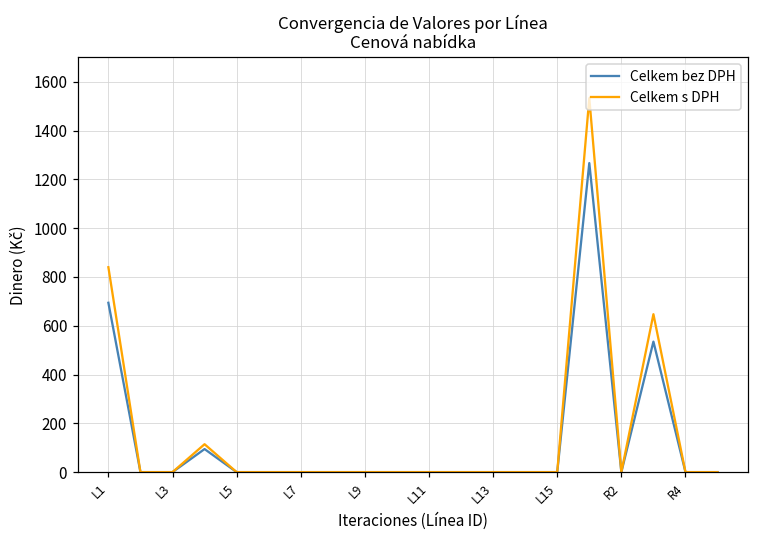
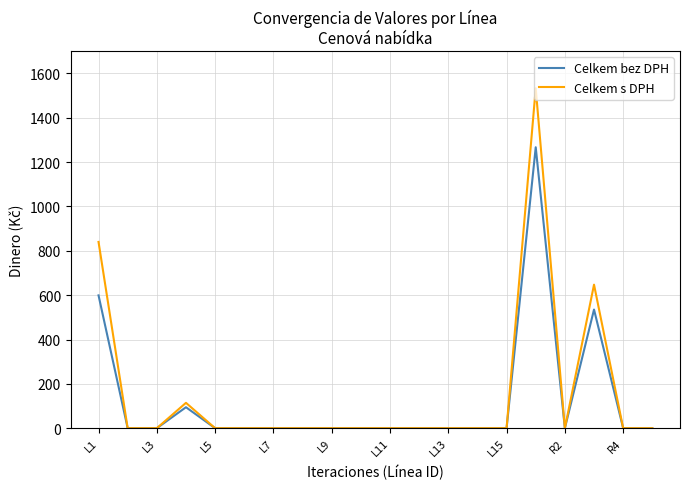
  {
    "Celkem bez DPH": {
-     "L1": 690
+     "L1": 600
    },
    "Celkem s DPH": {
      "L1": 840
    }
  }
